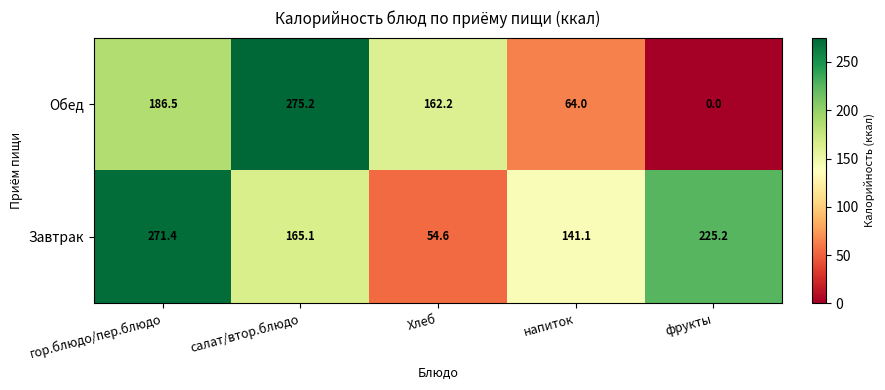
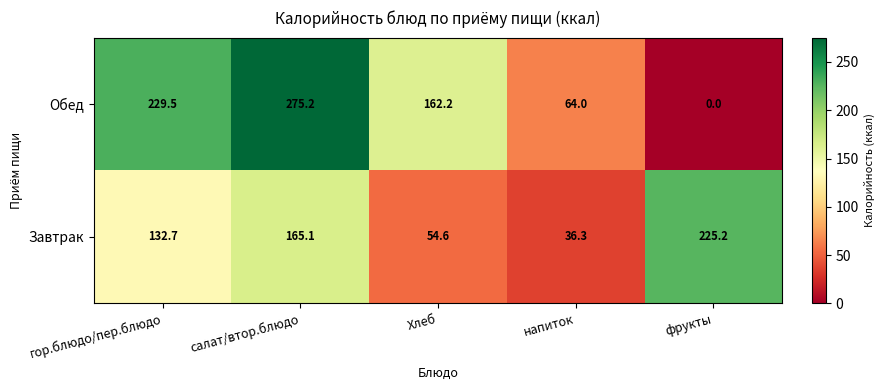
  {
    "Обед": {
-     "гор.блюдо/пер.блюдо": 186.5,
+     "гор.блюдо/пер.блюдо": 229.5,
      "салат/втор.блюдо": 275.2,
      "Хлеб": 162.2,
      "напиток": 64.0,
      "фрукты": 0.0
    },
    "Завтрак": {
-     "гор.блюдо/пер.блюдо": 271.4,
+     "гор.блюдо/пер.блюдо": 132.7,
      "салат/втор.блюдо": 165.1,
      "Хлеб": 54.6,
-     "напиток": 141.1,
+     "напиток": 36.3,
      "фрукты": 225.2
    }
  }
